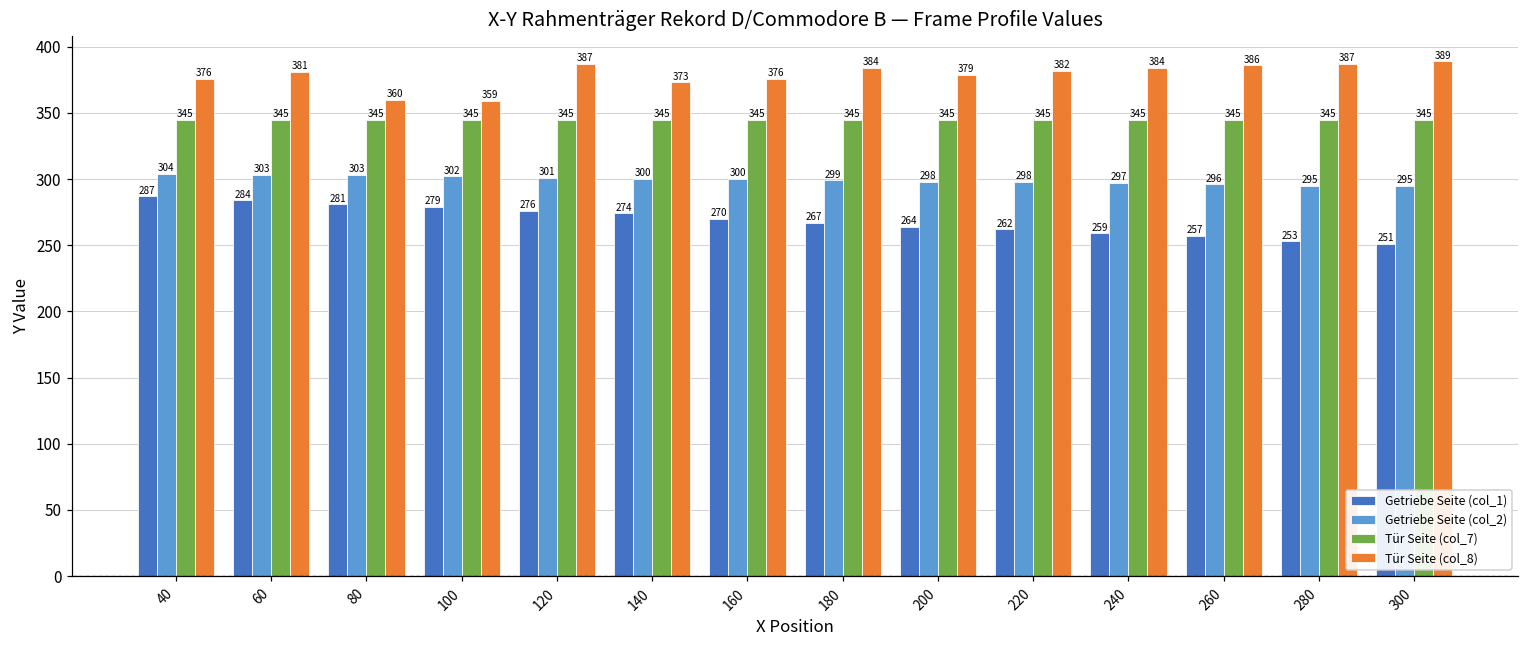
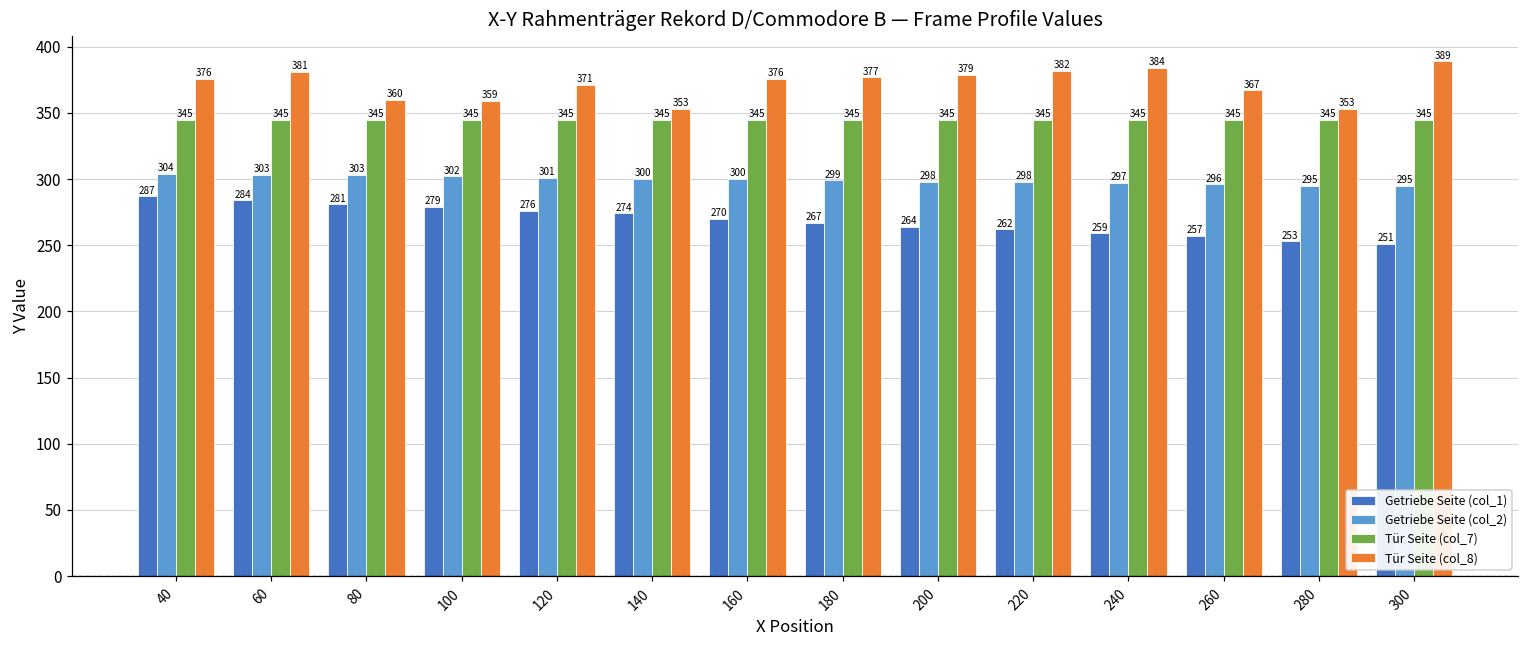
  {
    "Tür Seite (col_7)": {
      "40": 345,
      "60": 345,
      "80": 345,
      "100": 345,
      "120": 345,
      "140": 345,
      "160": 345,
      "180": 345,
      "200": 345,
      "220": 345,
      "240": 345,
      "260": 345,
      "280": 345,
      "300": 345
    },
    "Tür Seite (col_8)": {
      "40": 376,
      "60": 381,
      "80": 360,
      "100": 359,
-     "120": 387,
-     "140": 373,
+     "120": 371,
+     "140": 353,
      "160": 376,
-     "180": 384,
+     "180": 377,
      "200": 379,
      "220": 382,
      "240": 384,
-     "260": 386,
-     "280": 387,
+     "260": 367,
+     "280": 353,
      "300": 389
    }
  }
